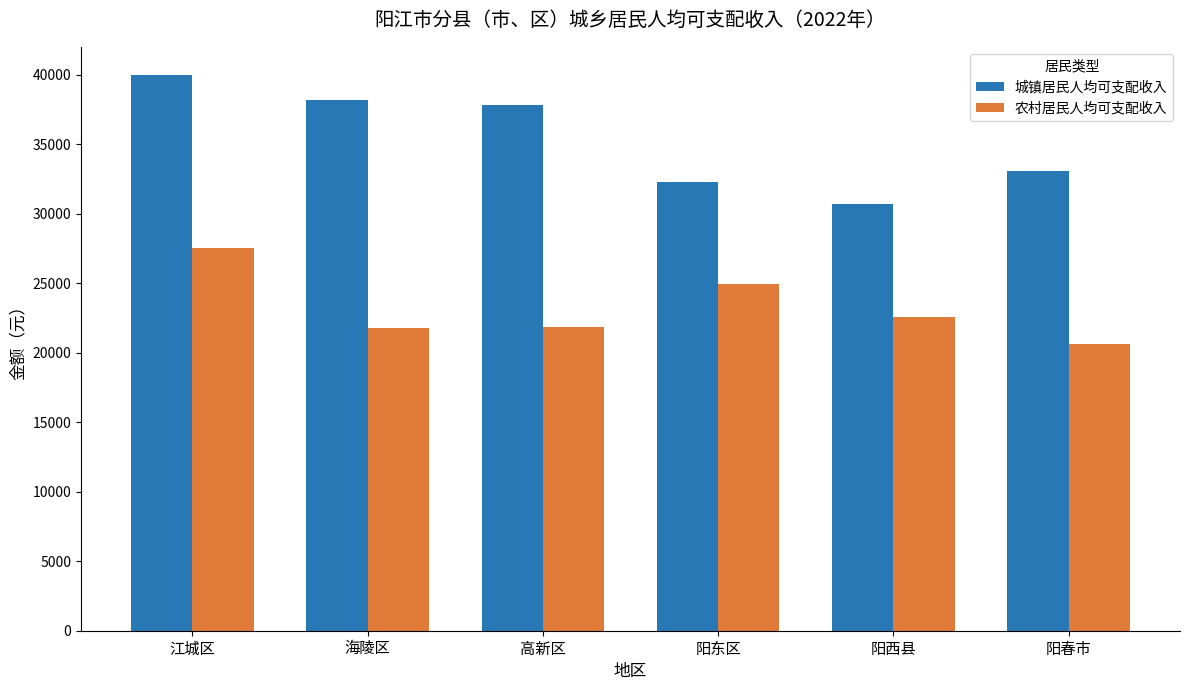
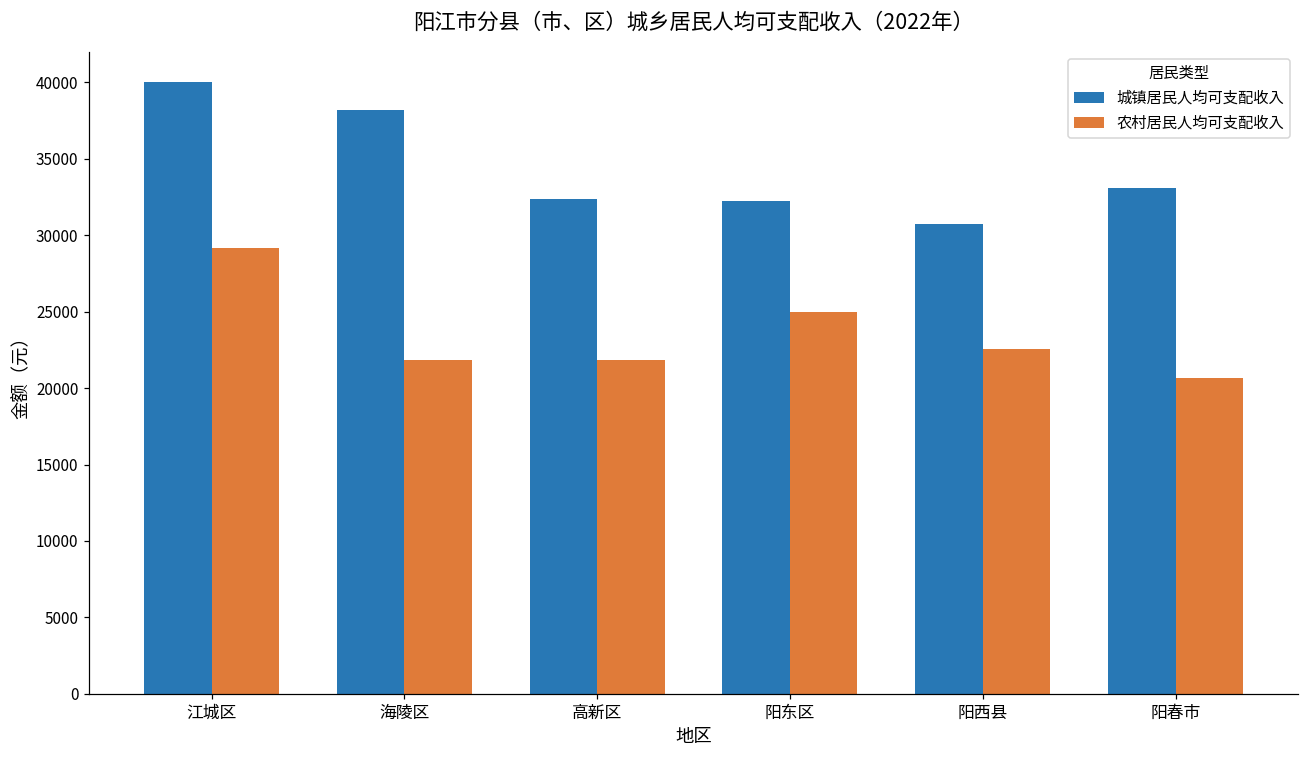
  {
    "城镇居民人均可支配收入": {
      "江城区": 40000,
      "海陵区": 38200,
-     "高新区": 37900,
+     "高新区": 32400,
      "阳东区": 32300,
      "阳西县": 30700,
      "阳春市": 33100
    },
    "农村居民人均可支配收入": {
-     "江城区": 27600,
+     "江城区": 29100,
      "海陵区": 21800,
      "高新区": 21800,
      "阳东区": 25000,
      "阳西县": 22600,
      "阳春市": 20600
    }
  }
